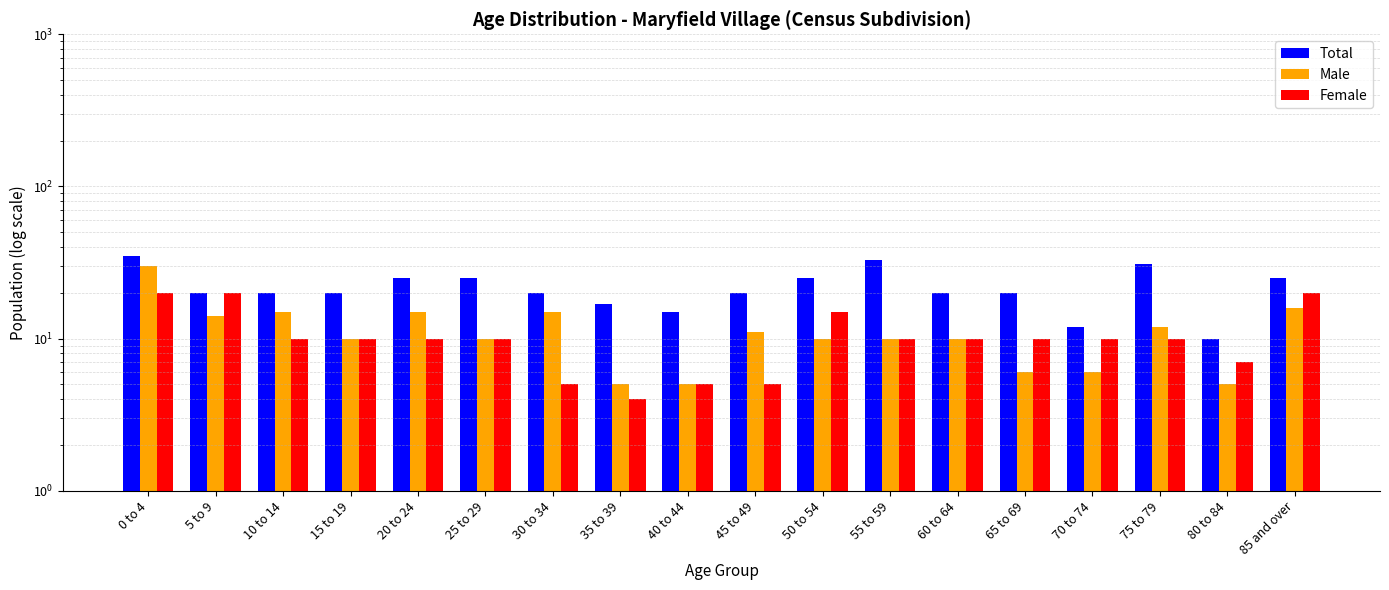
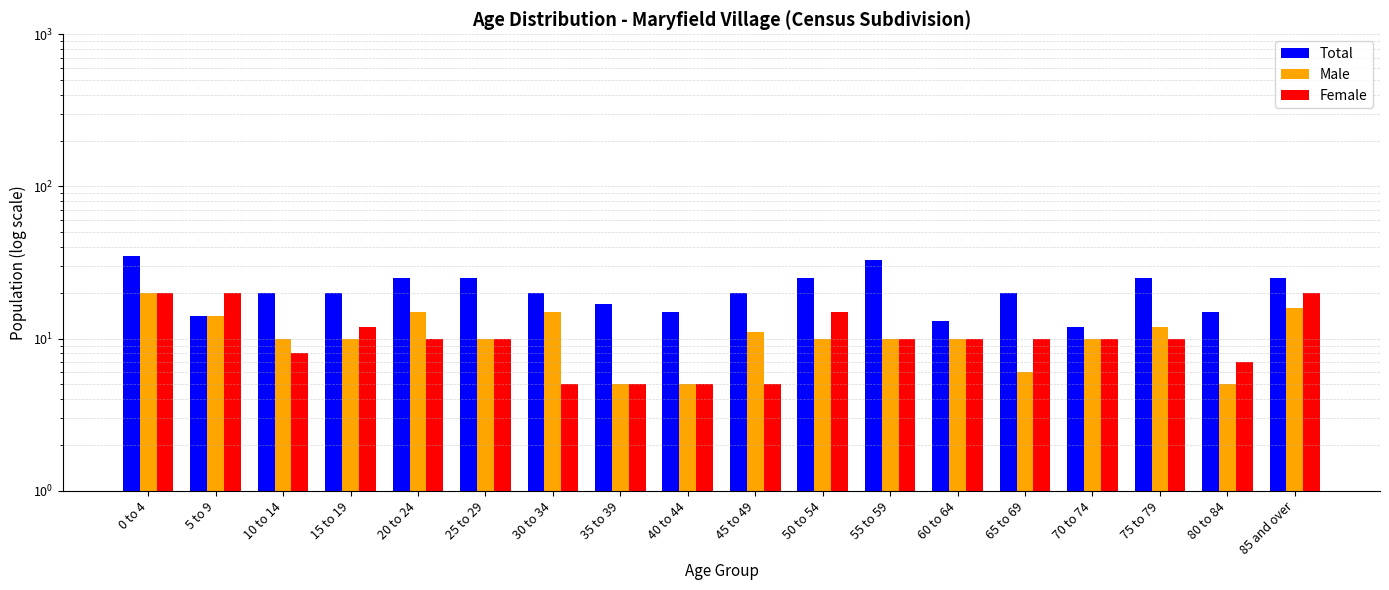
  {
    "Total": {
      "0 to 4": 35,
-     "5 to 9": 20,
+     "5 to 9": 14,
      "10 to 14": 20,
      "15 to 19": 20,
      "20 to 24": 25,
      "25 to 29": 25,
      "30 to 34": 20,
      "35 to 39": 17,
      "40 to 44": 15,
      "45 to 49": 20,
      "50 to 54": 25,
      "55 to 59": 33,
-     "60 to 64": 20,
+     "60 to 64": 13,
      "65 to 69": 20,
      "70 to 74": 12,
-     "75 to 79": 31,
-     "80 to 84": 10,
+     "75 to 79": 25,
+     "80 to 84": 15,
      "85 and over": 25
    },
    "Male": {
-     "0 to 4": 30,
+     "0 to 4": 20,
      "5 to 9": 14,
-     "10 to 14": 15,
+     "10 to 14": 10,
      "15 to 19": 10,
      "20 to 24": 15,
      "25 to 29": 10,
      "30 to 34": 15,
      "35 to 39": 5,
      "40 to 44": 5,
      "45 to 49": 11,
      "50 to 54": 10,
      "55 to 59": 10,
      "60 to 64": 10,
      "65 to 69": 6,
-     "70 to 74": 6,
+     "70 to 74": 10,
      "75 to 79": 12,
      "80 to 84": 5,
      "85 and over": 16
    },
    "Female": {
      "0 to 4": 20,
      "5 to 9": 20,
-     "10 to 14": 10,
-     "15 to 19": 10,
+     "10 to 14": 8,
+     "15 to 19": 12,
      "20 to 24": 10,
      "25 to 29": 10,
      "30 to 34": 5,
-     "35 to 39": 4,
+     "35 to 39": 5,
      "40 to 44": 5,
      "45 to 49": 5,
      "50 to 54": 15,
      "55 to 59": 10,
      "60 to 64": 10,
      "65 to 69": 10,
      "70 to 74": 10,
      "75 to 79": 10,
      "80 to 84": 7,
      "85 and over": 20
    }
  }
